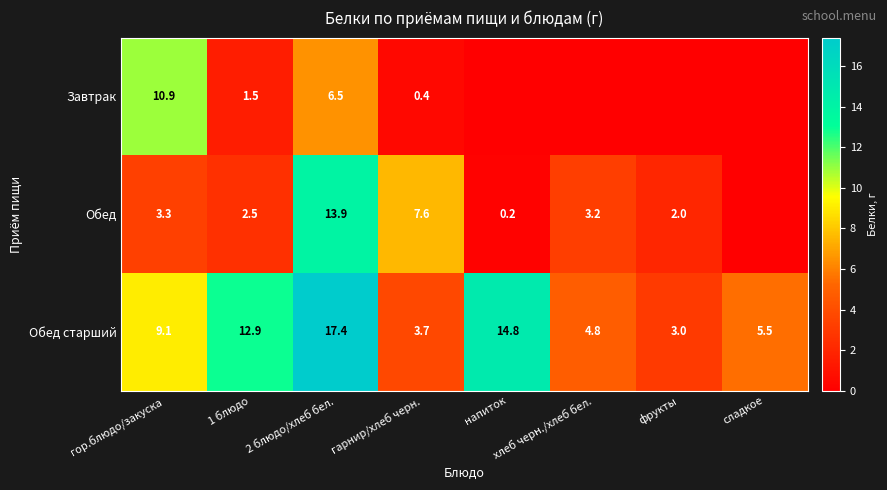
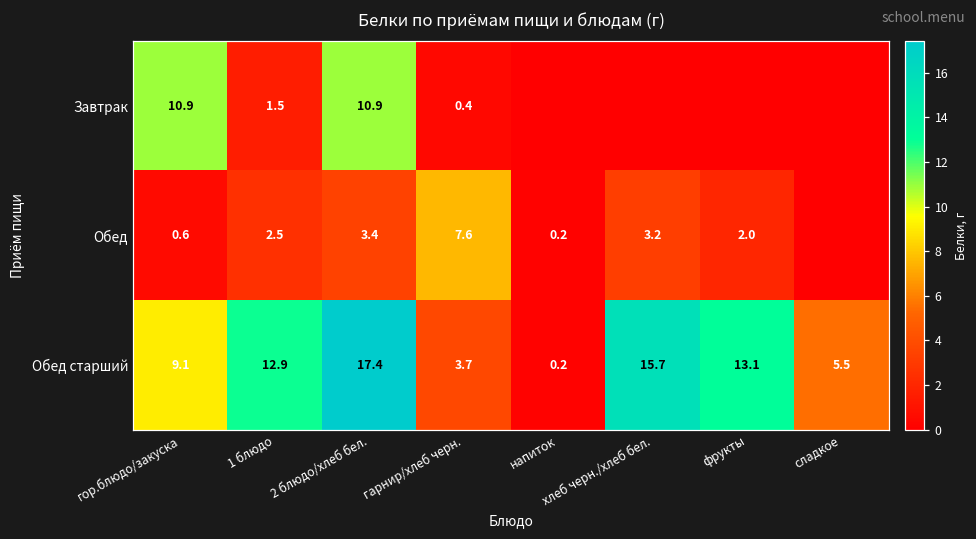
  {
    "Завтрак": {
      "гор.блюдо/закуска": 10.9,
      "1 блюдо": 1.5,
-     "2 блюдо/хлеб бел.": 6.5,
+     "2 блюдо/хлеб бел.": 10.9,
      "гарнир/хлеб черн.": 0.4
    },
    "Обед": {
-     "гор.блюдо/закуска": 3.3,
+     "гор.блюдо/закуска": 0.6,
      "1 блюдо": 2.5,
-     "2 блюдо/хлеб бел.": 13.9,
+     "2 блюдо/хлеб бел.": 3.4,
      "гарнир/хлеб черн.": 7.6,
      "напиток": 0.2,
      "хлеб черн./хлеб бел.": 3.2,
      "фрукты": 2.0
    },
    "Обед старший": {
      "гор.блюдо/закуска": 9.1,
      "1 блюдо": 12.9,
      "2 блюдо/хлеб бел.": 17.4,
      "гарнир/хлеб черн.": 3.7,
-     "напиток": 14.8,
-     "хлеб черн./хлеб бел.": 4.8,
-     "фрукты": 3.0,
+     "напиток": 0.2,
+     "хлеб черн./хлеб бел.": 15.7,
+     "фрукты": 13.1,
      "сладкое": 5.5
    }
  }
